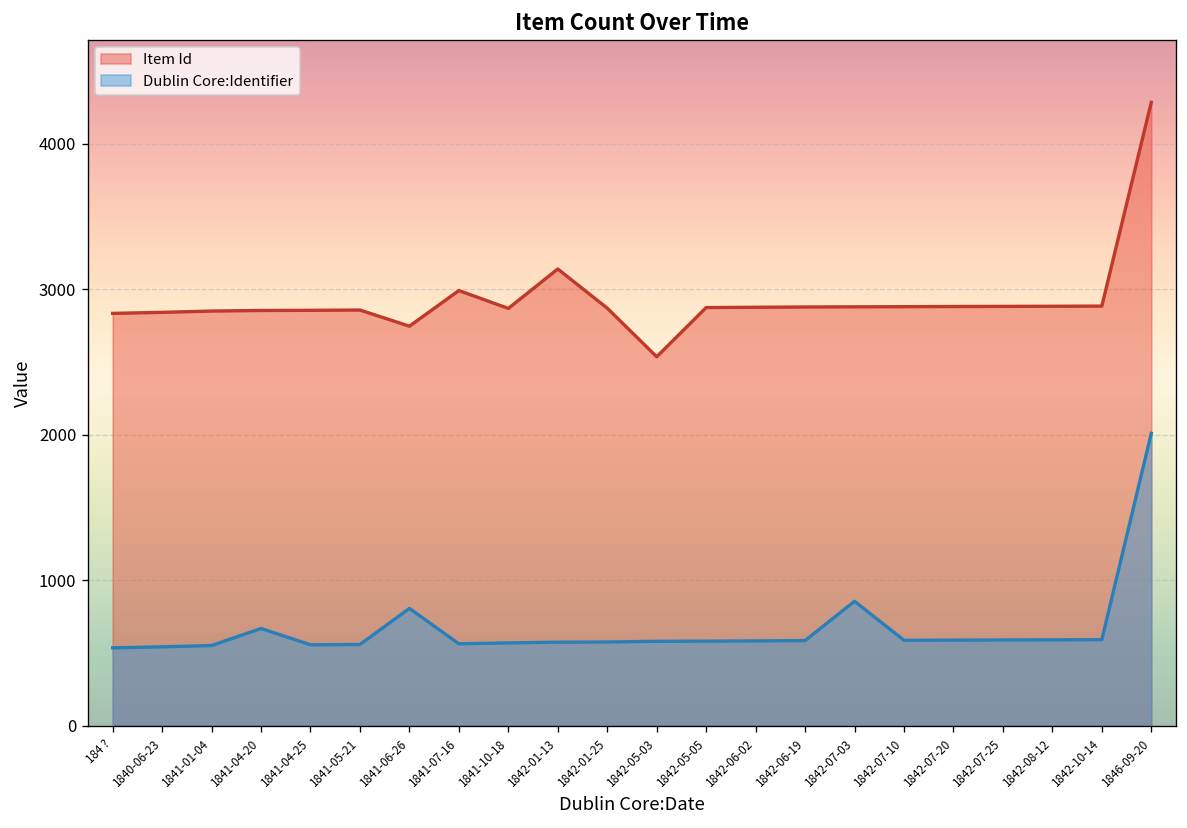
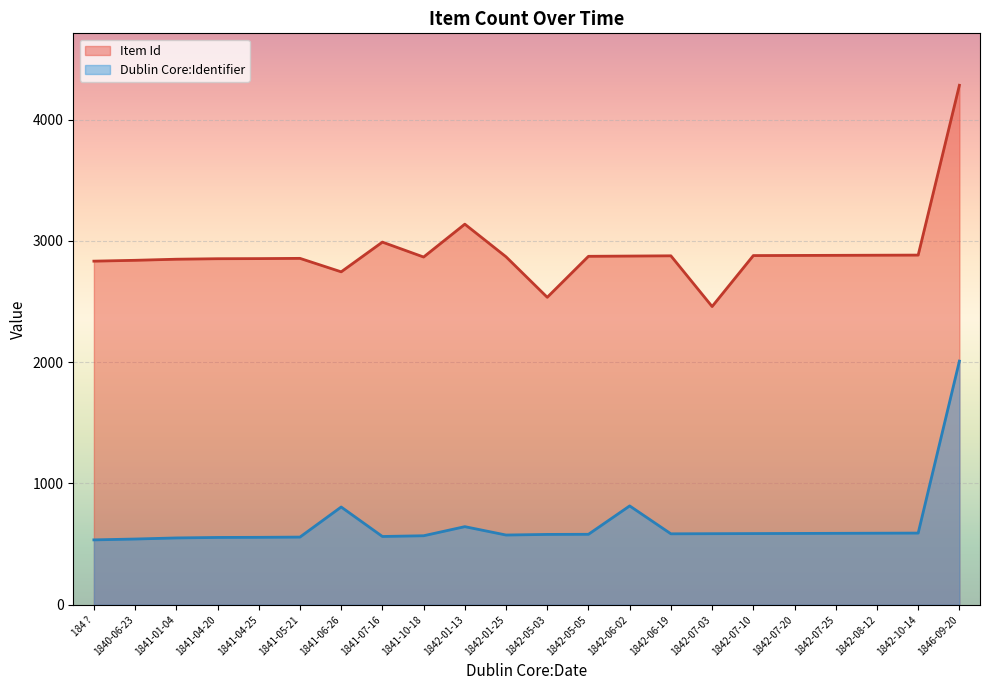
  {
    "Item Id": {
      "184 ?": 2830,
      "1840-06-23": 2840,
      "1841-01-04": 2850,
      "1841-04-20": 2850,
      "1841-04-25": 2850,
      "1841-05-21": 2860,
      "1841-06-26": 2750,
      "1841-07-16": 2990,
      "1841-10-18": 2870,
      "1842-01-13": 3140,
      "1842-01-25": 2870,
      "1842-05-03": 2540,
      "1842-05-05": 2870,
      "1842-06-02": 2880,
      "1842-06-19": 2880,
-     "1842-07-03": 2880,
+     "1842-07-03": 2460,
      "1842-07-10": 2880,
      "1842-07-20": 2880,
      "1842-07-25": 2880,
      "1842-08-12": 2880,
      "1842-10-14": 2880,
      "1846-09-20": 4280
    },
    "Dublin Core:Identifier": {
      "184 ?": 540,
      "1840-06-23": 540,
      "1841-01-04": 550,
-     "1841-04-20": 670,
+     "1841-04-20": 560,
      "1841-04-25": 560,
      "1841-05-21": 560,
      "1841-06-26": 810,
      "1841-07-16": 560,
      "1841-10-18": 570,
-     "1842-01-13": 570,
+     "1842-01-13": 640,
      "1842-01-25": 580,
      "1842-05-03": 580,
      "1842-05-05": 580,
-     "1842-06-02": 580,
+     "1842-06-02": 820,
      "1842-06-19": 590,
-     "1842-07-03": 860,
+     "1842-07-03": 590,
      "1842-07-10": 590,
      "1842-07-20": 590,
      "1842-07-25": 590,
      "1842-08-12": 590,
      "1842-10-14": 590,
      "1846-09-20": 2010
    }
  }
